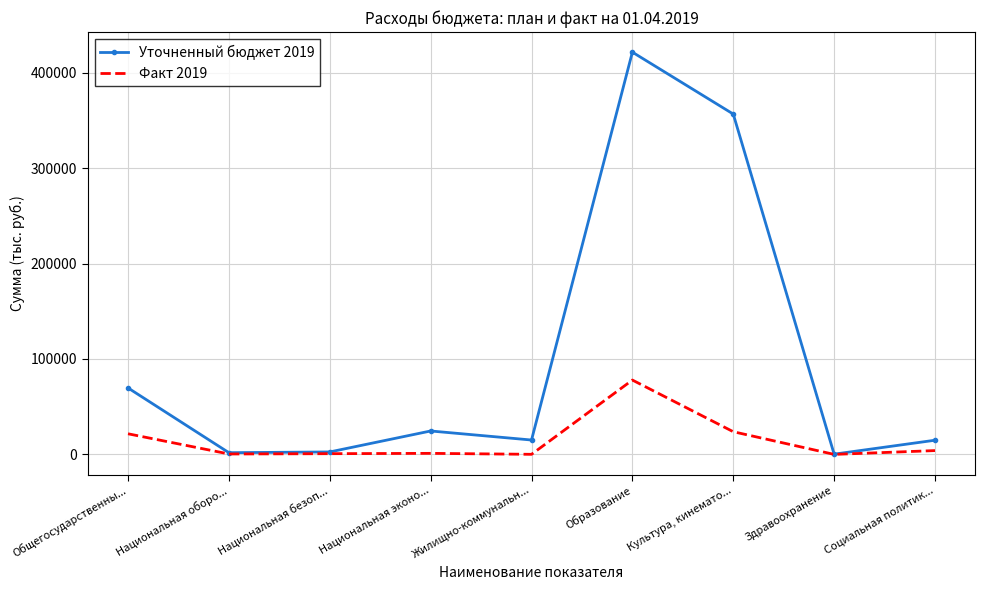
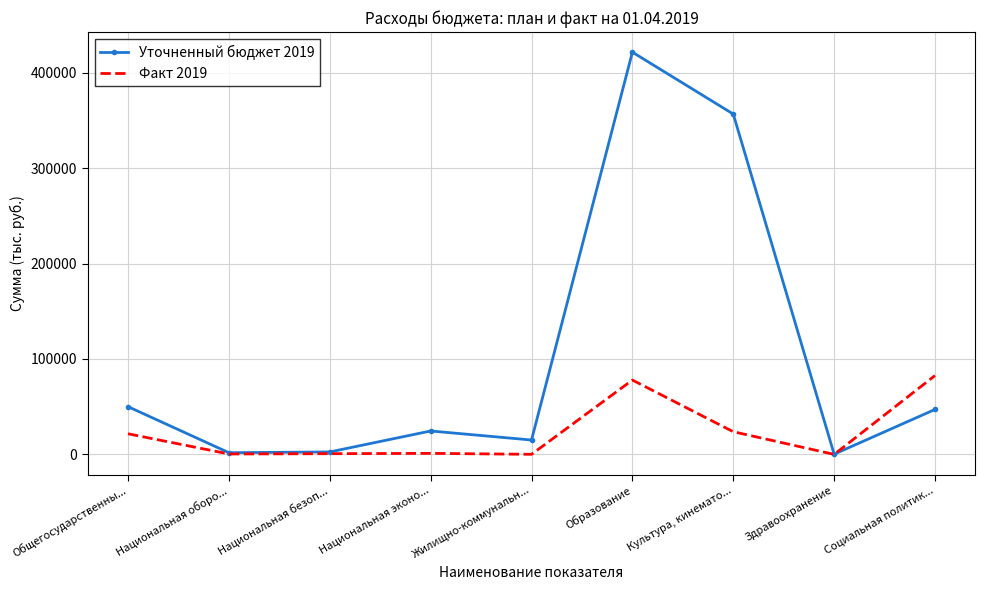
  {
    "Уточненный бюджет 2019": {
-     "Общегосударственны...": 70000,
+     "Общегосударственны...": 50000,
      "Национальная эконо...": 20000,
      "Жилищно-коммунальн...": 20000,
      "Образование": 420000,
      "Культура, кинемато...": 360000,
-     "Социальная политик...": 10000
+     "Социальная политик...": 50000
    },
    "Факт 2019": {
      "Общегосударственны...": 20000,
      "Национальная эконо...": 0,
      "Жилищно-коммунальн...": 0,
      "Образование": 80000,
      "Культура, кинемато...": 20000,
-     "Социальная политик...": 0
+     "Социальная политик...": 80000
    }
  }
